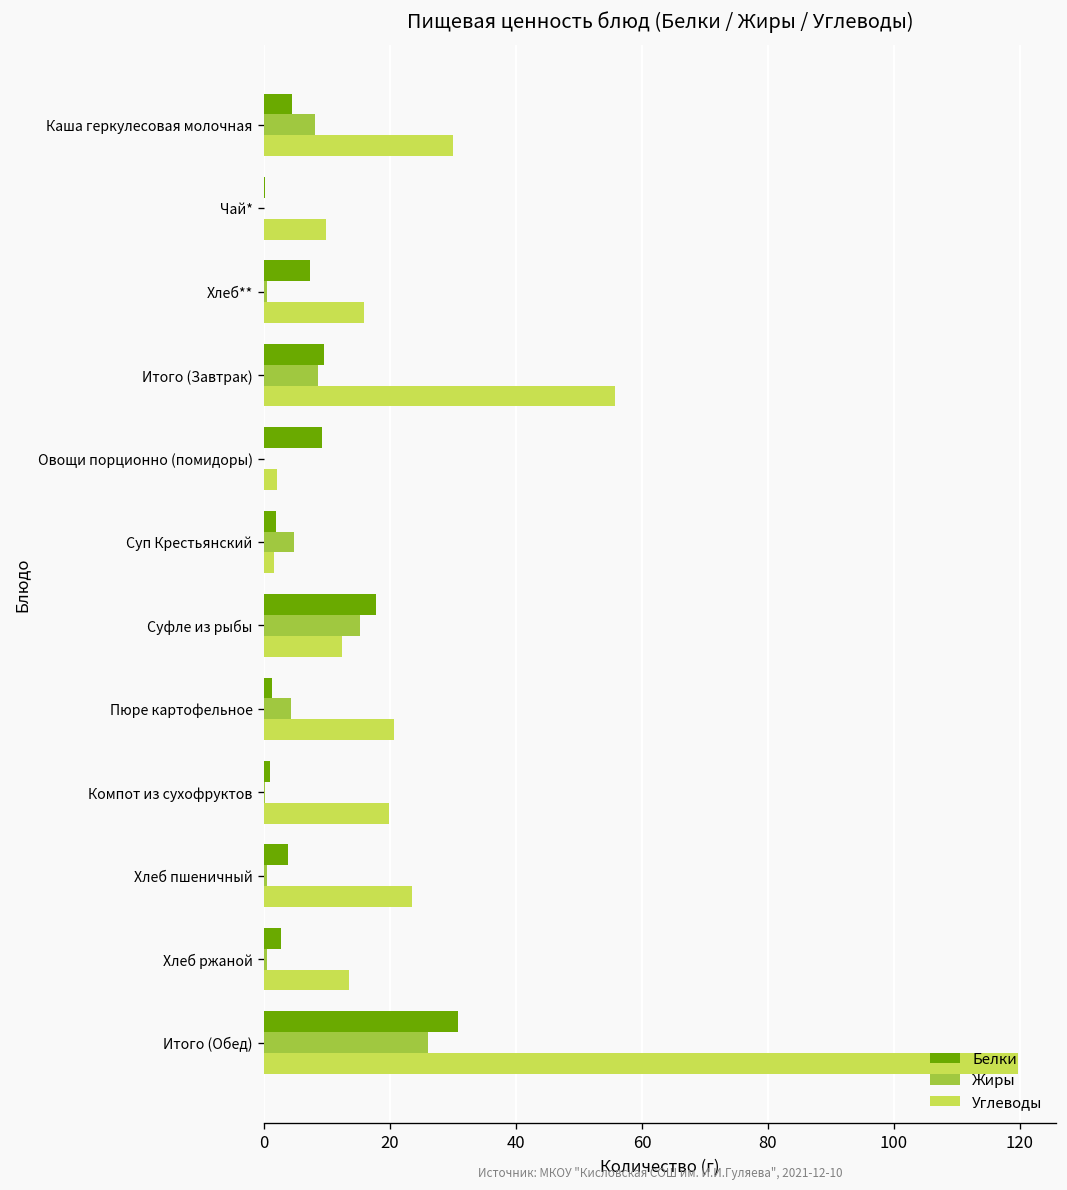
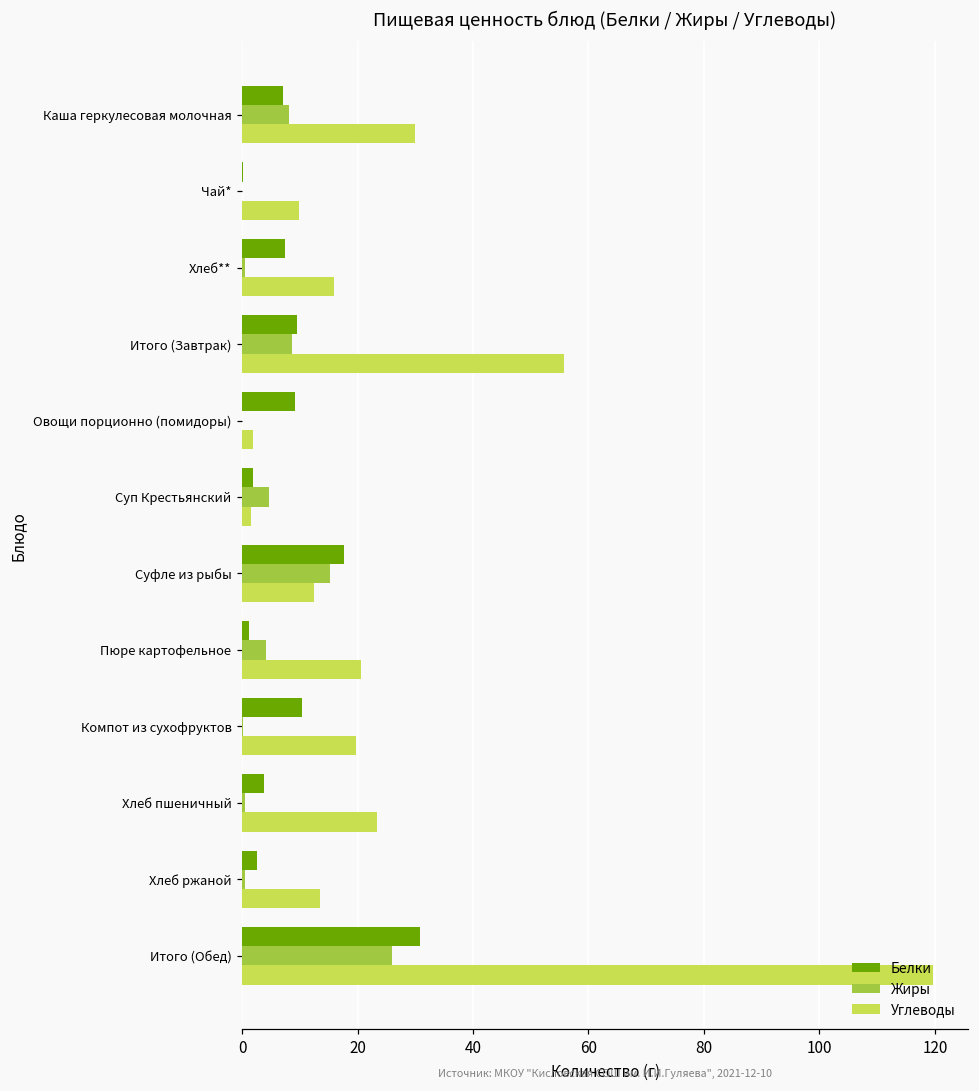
  {
    "Белки": {
-     "Каша геркулесовая молочная": 4,
+     "Каша геркулесовая молочная": 7,
      "Хлеб**": 7,
      "Итого (Завтрак)": 9,
      "Овощи порционно (помидоры)": 9,
      "Суп Крестьянский": 2,
      "Суфле из рыбы": 18,
      "Пюре картофельное": 1,
-     "Компот из сухофруктов": 1,
+     "Компот из сухофруктов": 10,
      "Хлеб пшеничный": 4,
      "Хлеб ржаной": 3,
      "Итого (Обед)": 31
    }
  }
